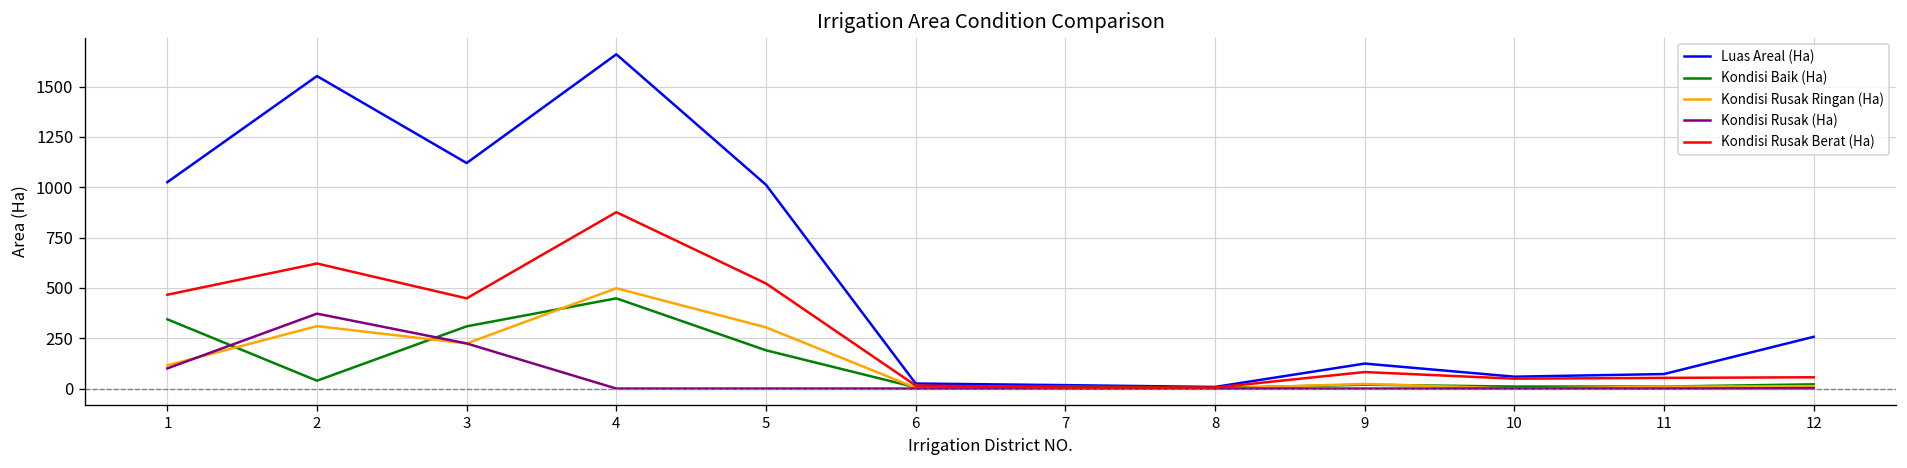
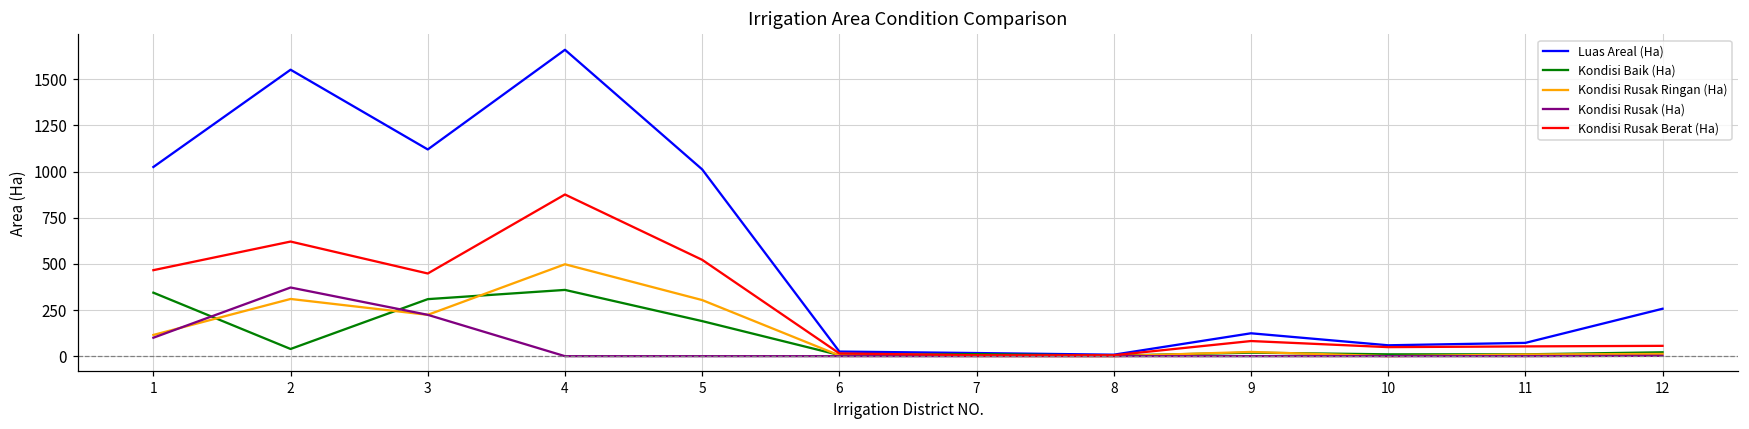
  {
    "Luas Areal (Ha)": {
      "1": 1030,
      "2": 1550,
      "3": 1120,
      "4": 1660,
      "5": 1010,
      "9": 120,
      "11": 70,
      "12": 260
    },
    "Kondisi Baik (Ha)": {
      "1": 340,
      "2": 40,
      "3": 310,
-     "4": 450,
+     "4": 360,
      "5": 190
    },
    "Kondisi Rusak Ringan (Ha)": {
      "2": 310,
      "4": 500,
      "5": 300
    },
    "Kondisi Rusak (Ha)": {
      "2": 370,
      "4": 0,
      "5": 0,
      "9": 0
    },
    "Kondisi Rusak Berat (Ha)": {
      "1": 470,
      "2": 620,
      "3": 450,
      "4": 880,
      "5": 520,
      "9": 80,
      "11": 50,
      "12": 60
    }
  }
